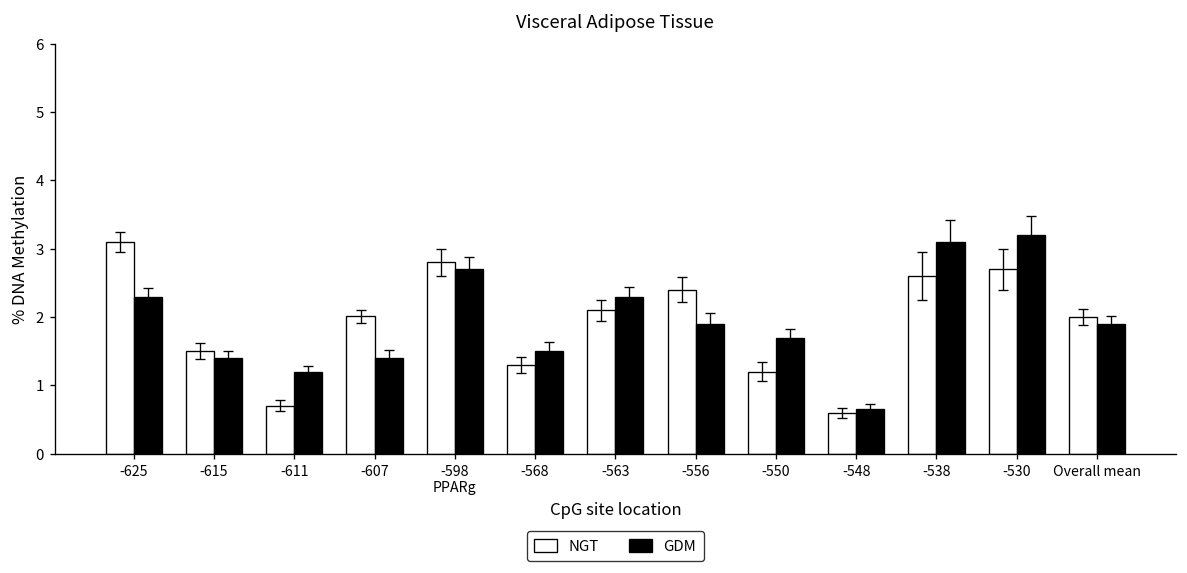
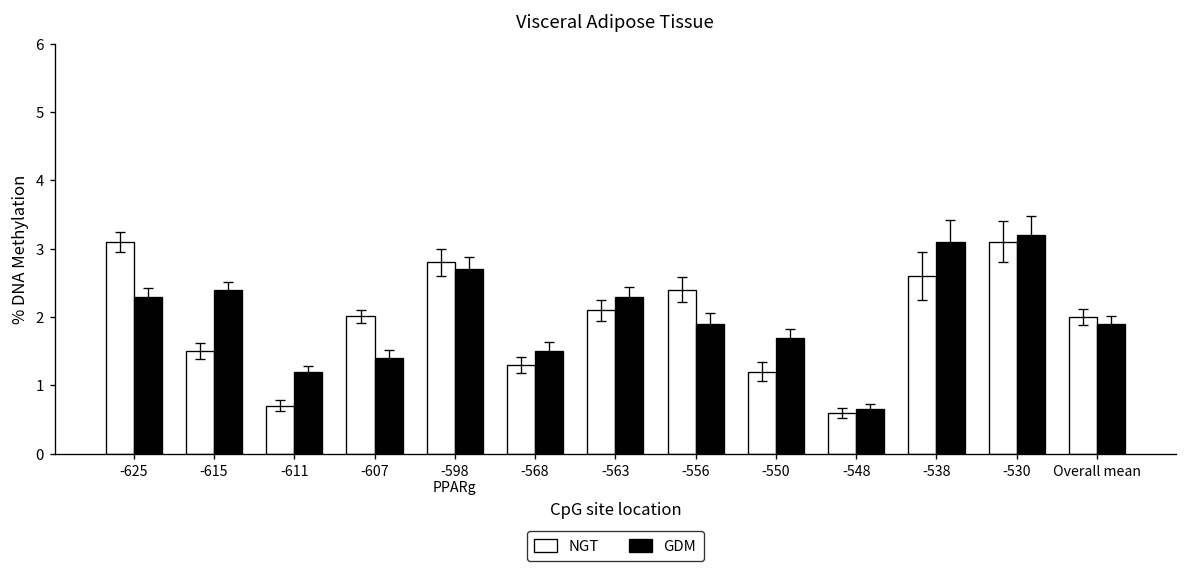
  {
    "NGT": {
      "-625": 3.1,
      "-615": 1.5,
      "-611": 0.7,
      "-607": 2.0,
      "-598 PPARg": 2.8,
      "-568": 1.3,
      "-563": 2.1,
      "-556": 2.4,
      "-550": 1.2,
      "-548": 0.6,
      "-538": 2.6,
-     "-530": 2.7,
+     "-530": 3.1,
      "Overall mean": 2.0
    },
    "GDM": {
      "-625": 2.3,
-     "-615": 1.4,
+     "-615": 2.4,
      "-611": 1.2,
      "-607": 1.4,
      "-598 PPARg": 2.7,
      "-568": 1.5,
      "-563": 2.3,
      "-556": 1.9,
      "-550": 1.7,
      "-548": 0.7,
      "-538": 3.1,
      "-530": 3.2,
      "Overall mean": 1.9
    }
  }
